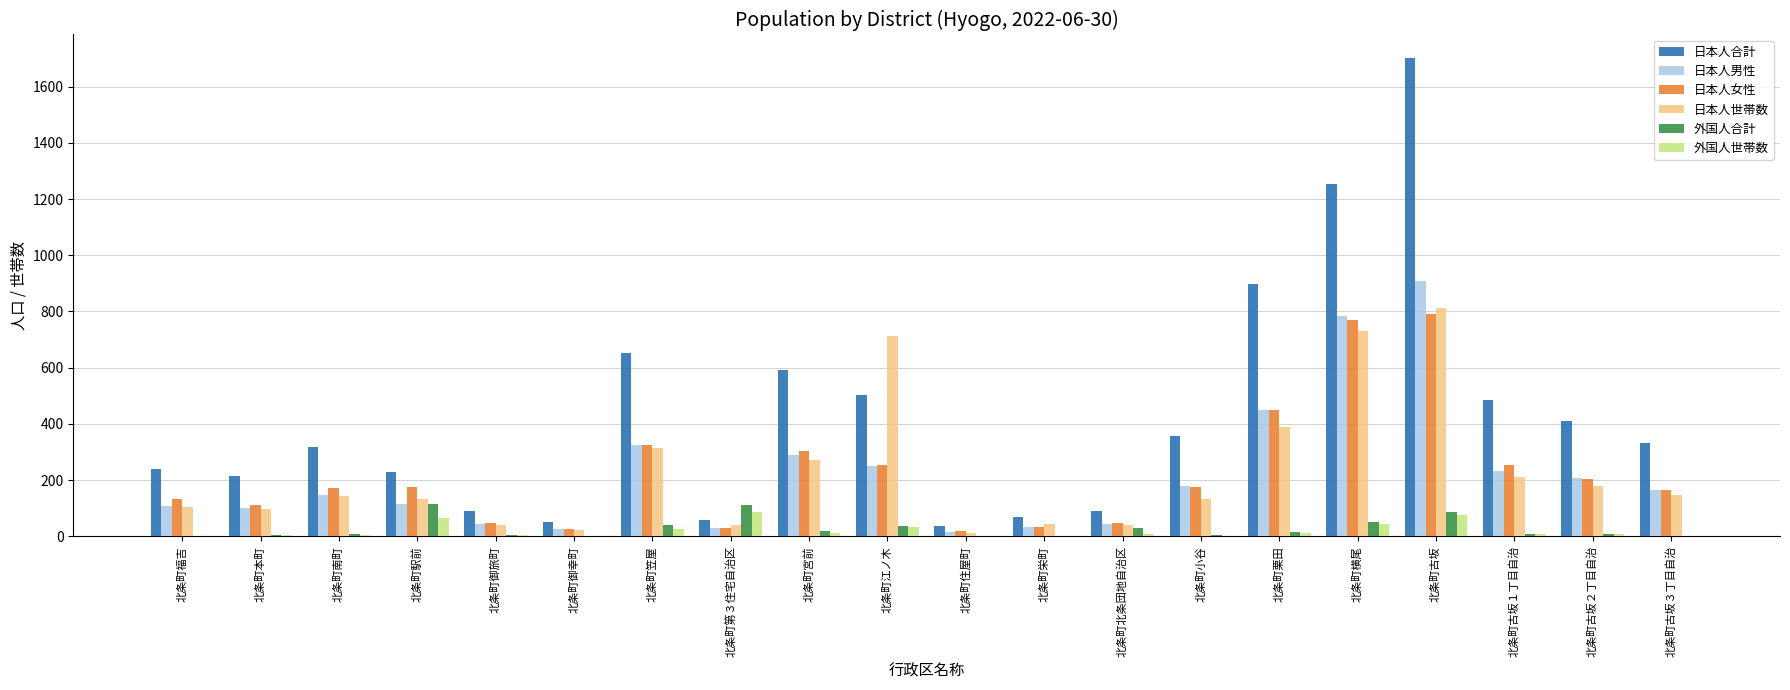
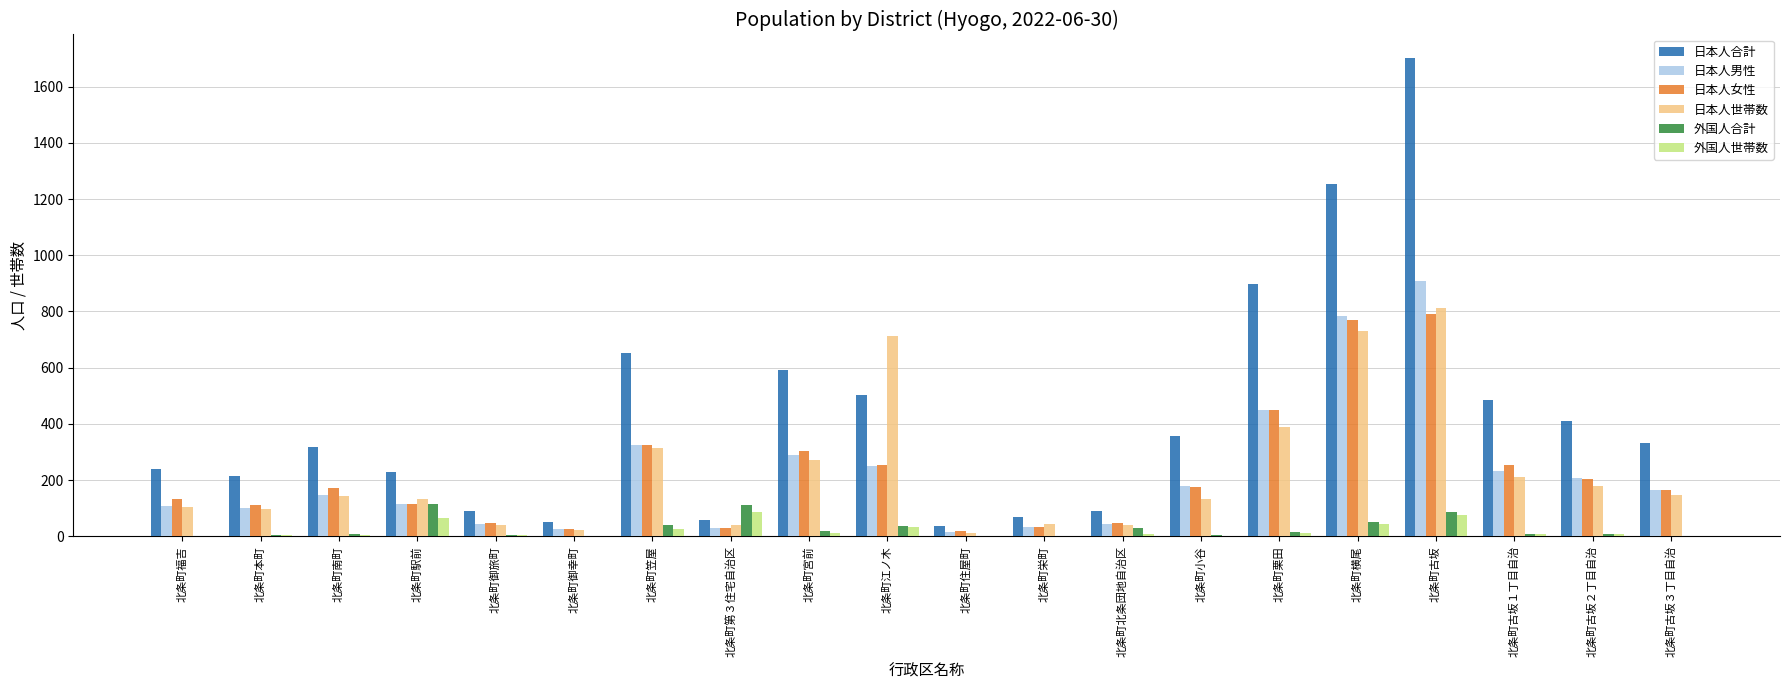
  {
    "日本人合計": {
      "北条町福吉": 240,
      "北条町本町": 210,
      "北条町南町": 320,
      "北条町駅前": 230,
      "北条町御旅町": 90,
      "北条町御幸町": 50,
      "北条町笠屋": 650,
      "北条町第３住宅自治区": 60,
      "北条町宮前": 590,
      "北条町江ノ木": 500,
      "北条町住屋町": 40,
      "北条町栄町": 70,
      "北条町北条団地自治区": 90,
      "北条町小谷": 360,
      "北条町栗田": 900,
      "北条町横尾": 1250,
      "北条町古坂": 1700,
      "北条町古坂１丁目自治": 490,
      "北条町古坂２丁目自治": 410,
      "北条町古坂３丁目自治": 330
    },
    "日本人男性": {
      "北条町福吉": 110,
      "北条町本町": 100,
      "北条町南町": 150,
      "北条町駅前": 120,
      "北条町御旅町": 40,
      "北条町御幸町": 30,
      "北条町笠屋": 330,
      "北条町第３住宅自治区": 30,
      "北条町宮前": 290,
      "北条町江ノ木": 250,
      "北条町住屋町": 20,
      "北条町栄町": 30,
      "北条町北条団地自治区": 40,
      "北条町小谷": 180,
      "北条町栗田": 450,
      "北条町横尾": 780,
      "北条町古坂": 910,
      "北条町古坂１丁目自治": 230,
      "北条町古坂２丁目自治": 210,
      "北条町古坂３丁目自治": 170
    },
    "日本人女性": {
      "北条町福吉": 130,
      "北条町本町": 110,
      "北条町南町": 170,
-     "北条町駅前": 180,
+     "北条町駅前": 120,
      "北条町御旅町": 50,
      "北条町御幸町": 30,
      "北条町笠屋": 320,
      "北条町第３住宅自治区": 30,
      "北条町宮前": 300,
      "北条町江ノ木": 260,
      "北条町住屋町": 20,
      "北条町栄町": 30,
      "北条町北条団地自治区": 50,
      "北条町小谷": 180,
      "北条町栗田": 450,
      "北条町横尾": 770,
      "北条町古坂": 790,
      "北条町古坂１丁目自治": 250,
      "北条町古坂２丁目自治": 200,
      "北条町古坂３丁目自治": 170
    },
    "日本人世帯数": {
      "北条町福吉": 100,
      "北条町本町": 100,
      "北条町南町": 150,
      "北条町駅前": 130,
      "北条町御旅町": 40,
      "北条町御幸町": 20,
      "北条町笠屋": 310,
      "北条町第３住宅自治区": 40,
      "北条町宮前": 270,
      "北条町江ノ木": 710,
      "北条町住屋町": 10,
      "北条町栄町": 40,
      "北条町北条団地自治区": 40,
      "北条町小谷": 130,
      "北条町栗田": 390,
      "北条町横尾": 730,
      "北条町古坂": 810,
      "北条町古坂１丁目自治": 210,
      "北条町古坂２丁目自治": 180,
      "北条町古坂３丁目自治": 150
    },
    "外国人合計": {
      "北条町福吉": 0,
      "北条町南町": 10,
      "北条町駅前": 120,
      "北条町御幸町": 0,
      "北条町笠屋": 40,
      "北条町第３住宅自治区": 110,
      "北条町宮前": 20,
      "北条町江ノ木": 40,
      "北条町住屋町": 0,
      "北条町北条団地自治区": 30,
      "北条町栗田": 20,
      "北条町横尾": 50,
      "北条町古坂": 90,
      "北条町古坂３丁目自治": 0
    },
    "外国人世帯数": {
      "北条町福吉": 0,
      "北条町駅前": 70,
      "北条町御幸町": 0,
      "北条町笠屋": 30,
      "北条町第３住宅自治区": 90,
      "北条町宮前": 10,
      "北条町江ノ木": 30,
      "北条町住屋町": 0,
      "北条町北条団地自治区": 10,
      "北条町栗田": 10,
      "北条町横尾": 40,
      "北条町古坂": 80,
      "北条町古坂３丁目自治": 0
    }
  }
